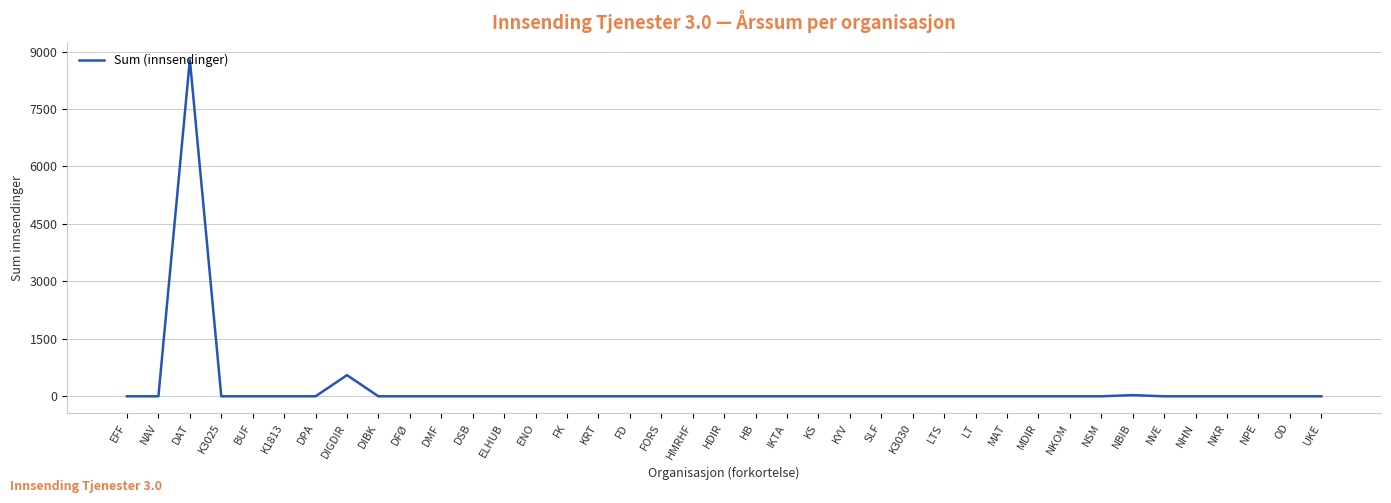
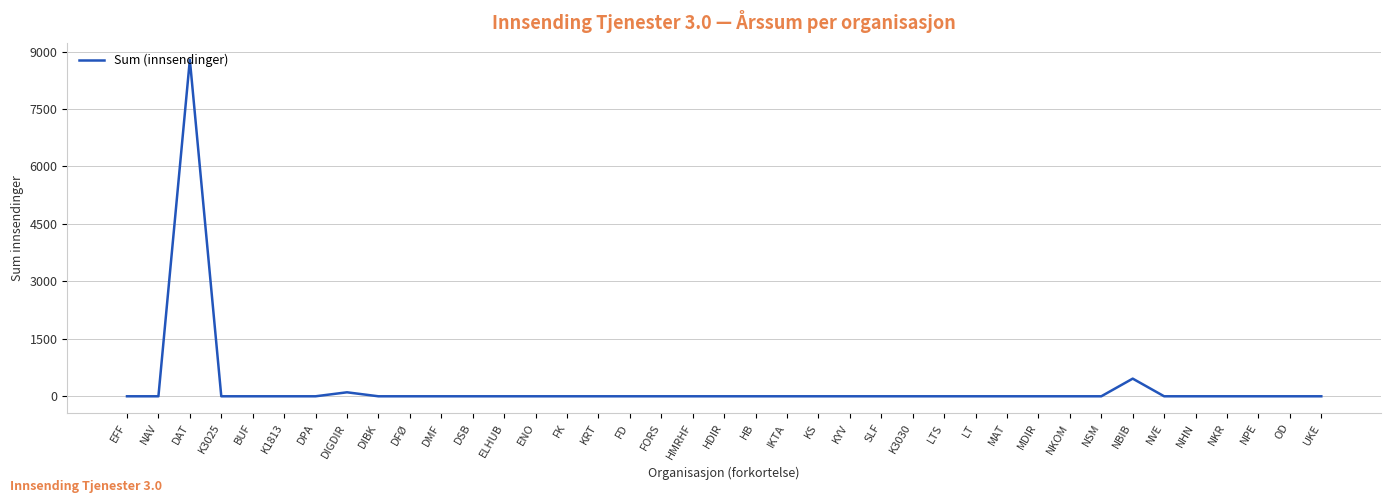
  {
    "EFF": 0,
    "NAV": 0,
    "DAT": 8800,
    "K3025": 0,
    "BUF": 0,
    "K1813": 0,
    "DPA": 0,
-   "DIGDIR": 600,
+   "DIGDIR": 100,
    "DIBK": 0,
    "DFØ": 0,
    "DMF": 0,
    "DSB": 0,
    "ELHUB": 0,
    "ENO": 0,
    "FK": 0,
    "KRT": 0,
    "FD": 0,
    "FORS": 0,
    "HMRHF": 0,
    "HDIR": 0,
    "HB": 0,
    "IKTA": 0,
    "KS": 0,
    "KYV": 0,
    "SLF": 0,
    "K3030": 0,
    "LTS": 0,
    "LT": 0,
    "MAT": 0,
    "MDIR": 0,
    "NKOM": 0,
    "NSM": 0,
-   "NBIB": 0,
+   "NBIB": 500,
    "NVE": 0,
    "NHN": 0,
    "NKR": 0,
    "NPE": 0,
    "OD": 0,
    "UKE": 0
  }
